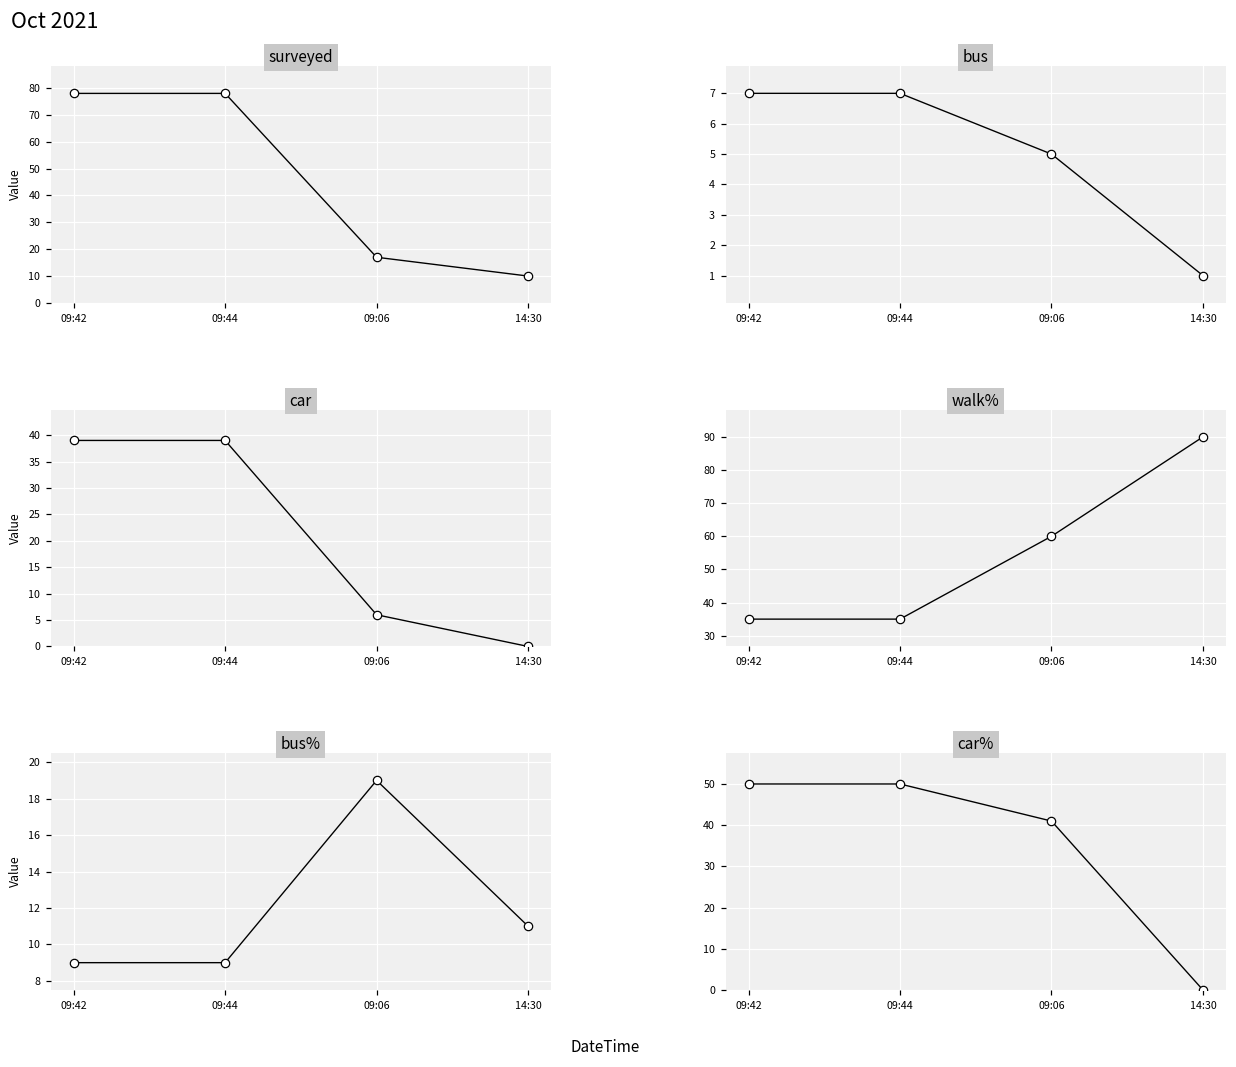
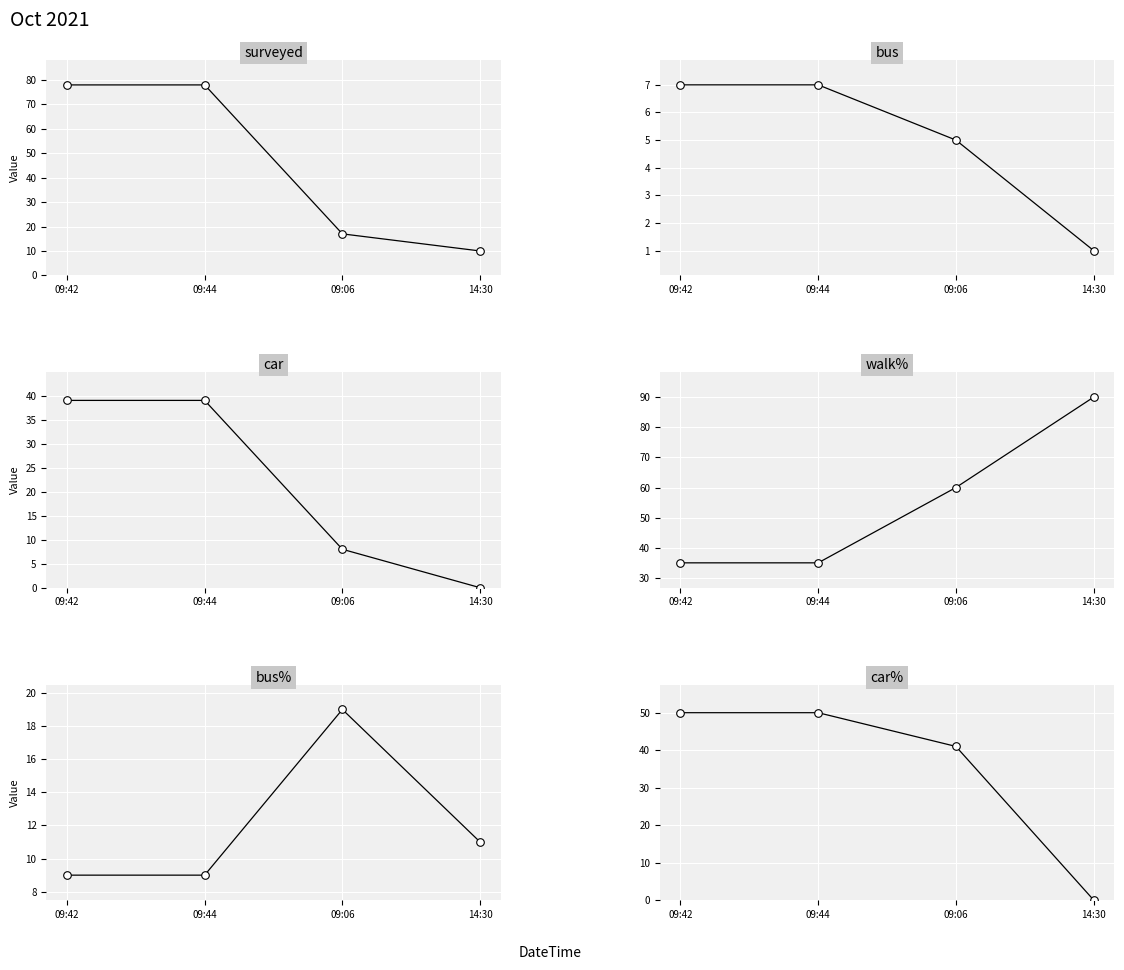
  {
    "surveyed": {
      "09:42": 78,
      "09:44": 78,
      "09:06": 17,
      "14:30": 10
    },
    "bus": {
      "09:42": 7.0,
      "09:44": 7.0,
      "09:06": 5.0,
      "14:30": 1.0
    },
    "car": {
      "09:42": 39,
      "09:44": 39,
-     "09:06": 6,
+     "09:06": 8,
      "14:30": 0
    },
    "walk%": {
      "09:42": 35,
      "09:44": 35,
      "09:06": 60,
      "14:30": 90
    },
    "bus%": {
      "09:42": 9.0,
      "09:44": 9.0,
      "09:06": 19.0,
      "14:30": 11.0
    },
    "car%": {
      "09:42": 50,
      "09:44": 50,
      "09:06": 41,
      "14:30": 0
    }
  }
